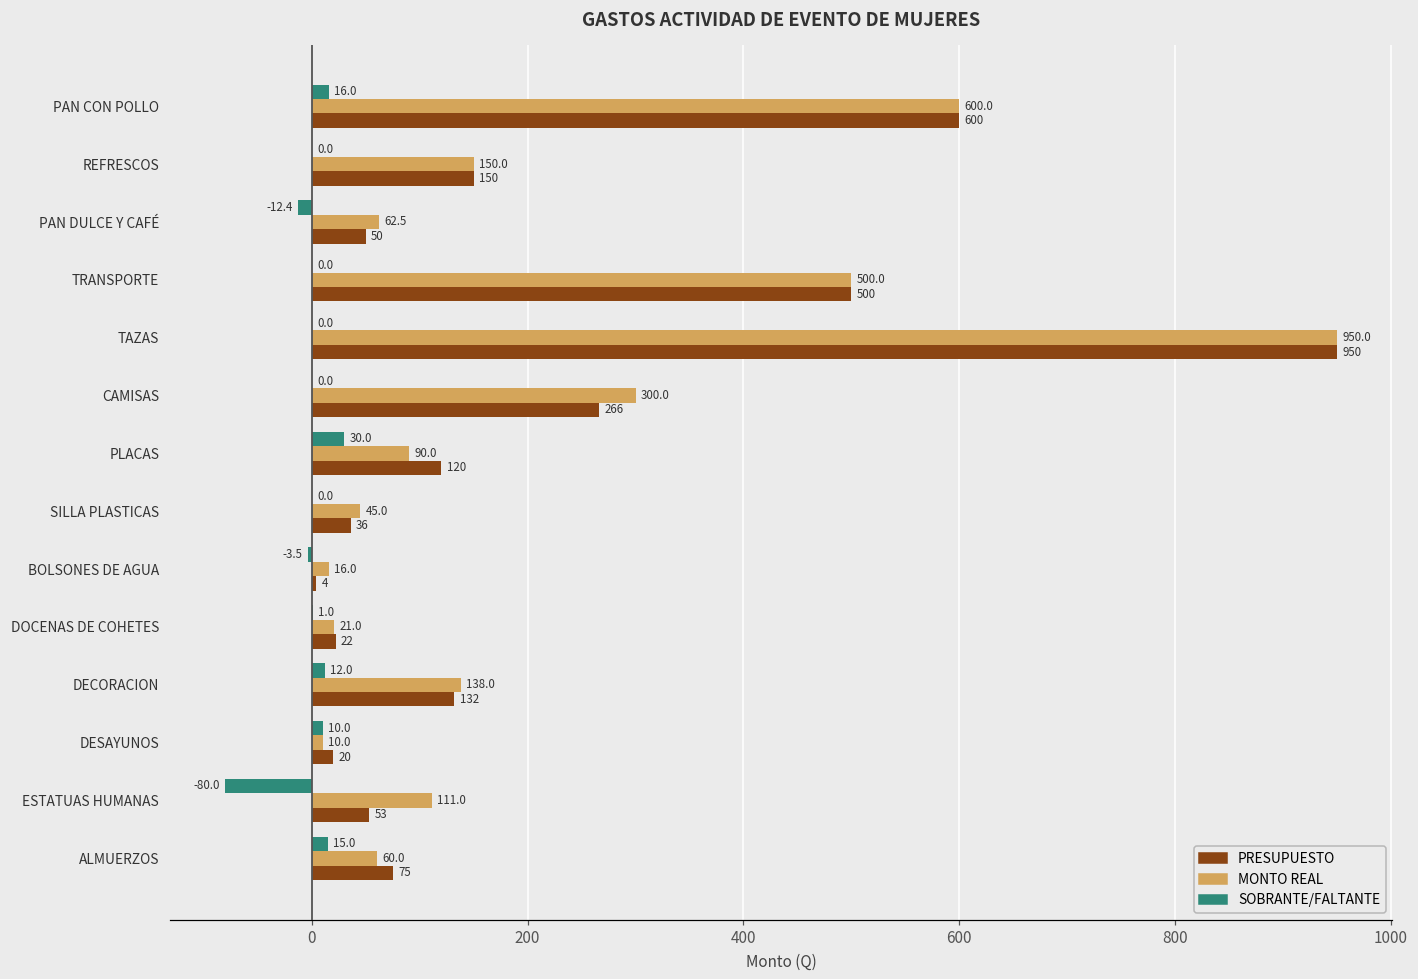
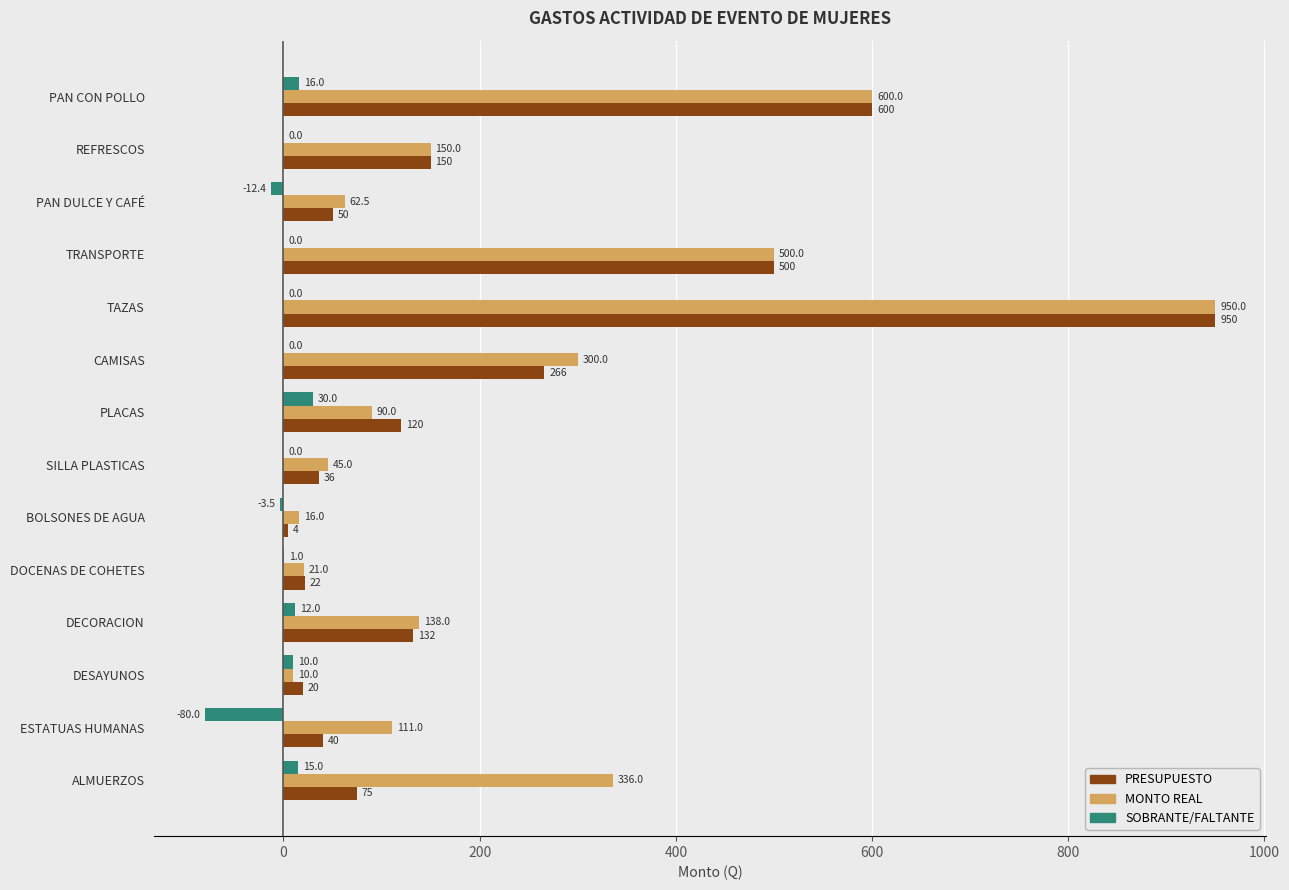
  {
    "PRESUPUESTO": {
      "PAN CON POLLO": 600,
      "REFRESCOS": 150,
      "PAN DULCE Y CAFÉ": 50,
      "TRANSPORTE": 500,
      "TAZAS": 950,
      "CAMISAS": 266,
      "PLACAS": 120,
      "SILLA PLASTICAS": 36,
      "BOLSONES DE AGUA": 4,
      "DOCENAS DE COHETES": 22,
      "DECORACION": 132,
      "DESAYUNOS": 20,
-     "ESTATUAS HUMANAS": 53,
+     "ESTATUAS HUMANAS": 40,
      "ALMUERZOS": 75
    },
    "MONTO REAL": {
      "PAN CON POLLO": 600.0,
      "REFRESCOS": 150.0,
      "PAN DULCE Y CAFÉ": 62.5,
      "TRANSPORTE": 500.0,
      "TAZAS": 950.0,
      "CAMISAS": 300.0,
      "PLACAS": 90.0,
      "SILLA PLASTICAS": 45.0,
      "BOLSONES DE AGUA": 16.0,
      "DOCENAS DE COHETES": 21.0,
      "DECORACION": 138.0,
      "DESAYUNOS": 10.0,
      "ESTATUAS HUMANAS": 111.0,
-     "ALMUERZOS": 60.0
+     "ALMUERZOS": 336.0
    },
    "SOBRANTE/FALTANTE": {
      "PAN CON POLLO": 16.0,
      "REFRESCOS": 0.0,
      "PAN DULCE Y CAFÉ": -12.4,
      "TRANSPORTE": 0.0,
      "TAZAS": 0.0,
      "CAMISAS": 0.0,
      "PLACAS": 30.0,
      "SILLA PLASTICAS": 0.0,
      "BOLSONES DE AGUA": -3.5,
      "DOCENAS DE COHETES": 1.0,
      "DECORACION": 12.0,
      "DESAYUNOS": 10.0,
      "ESTATUAS HUMANAS": -80.0,
      "ALMUERZOS": 15.0
    }
  }
